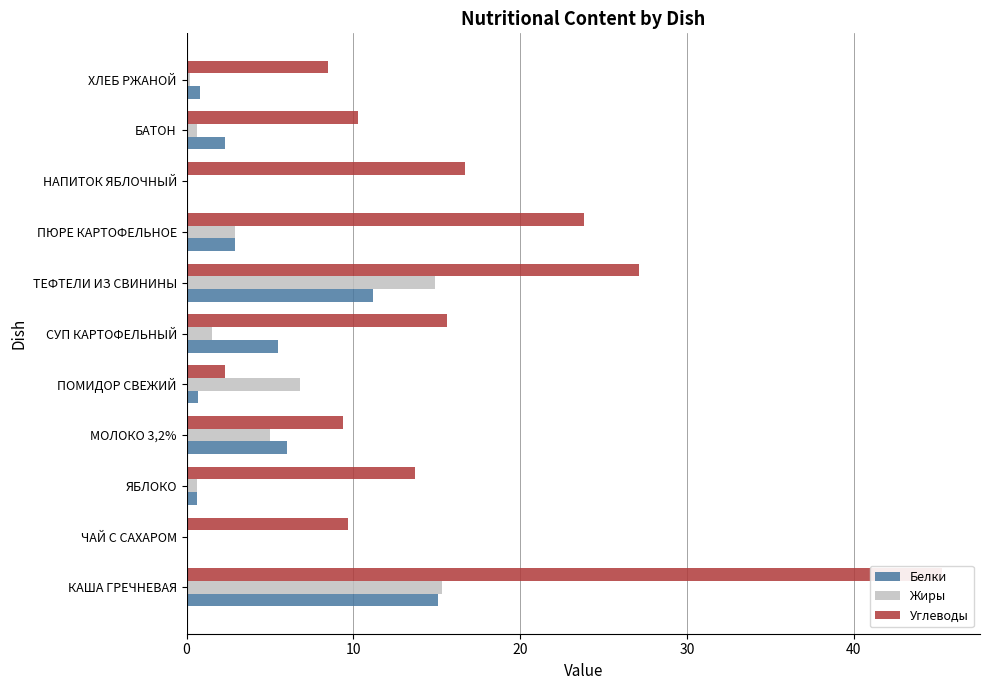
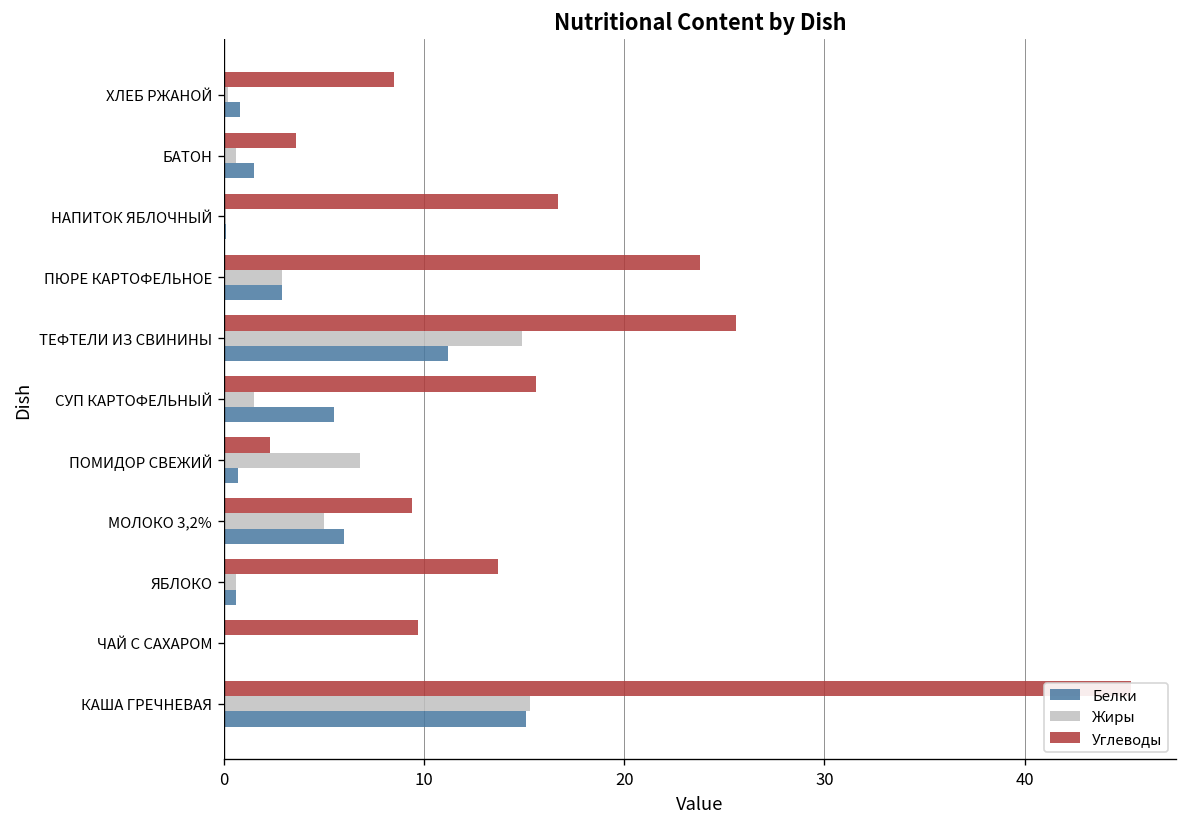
  {
    "Белки": {
      "ХЛЕБ РЖАНОЙ": 0.8,
-     "БАТОН": 2.3,
+     "БАТОН": 1.5,
      "ПЮРЕ КАРТОФЕЛЬНОЕ": 2.9,
      "ТЕФТЕЛИ ИЗ СВИНИНЫ": 11.2,
      "СУП КАРТОФЕЛЬНЫЙ": 5.5,
      "ПОМИДОР СВЕЖИЙ": 0.7,
      "МОЛОКО 3,2%": 6.0,
      "ЯБЛОКО": 0.6,
      "ЧАЙ С САХАРОМ": 0.0,
      "КАША ГРЕЧНЕВАЯ": 15.1
    },
    "Жиры": {
      "ХЛЕБ РЖАНОЙ": 0.2,
      "БАТОН": 0.6,
      "ПЮРЕ КАРТОФЕЛЬНОЕ": 2.9,
      "ТЕФТЕЛИ ИЗ СВИНИНЫ": 14.9,
      "СУП КАРТОФЕЛЬНЫЙ": 1.5,
      "ПОМИДОР СВЕЖИЙ": 6.8,
      "МОЛОКО 3,2%": 5.0,
      "ЯБЛОКО": 0.6,
      "ЧАЙ С САХАРОМ": 0.0,
      "КАША ГРЕЧНЕВАЯ": 15.3
    },
    "Углеводы": {
      "ХЛЕБ РЖАНОЙ": 8.5,
-     "БАТОН": 10.3,
+     "БАТОН": 3.6,
      "НАПИТОК ЯБЛОЧНЫЙ": 16.7,
      "ПЮРЕ КАРТОФЕЛЬНОЕ": 23.8,
-     "ТЕФТЕЛИ ИЗ СВИНИНЫ": 27.1,
+     "ТЕФТЕЛИ ИЗ СВИНИНЫ": 25.6,
      "СУП КАРТОФЕЛЬНЫЙ": 15.6,
      "ПОМИДОР СВЕЖИЙ": 2.3,
      "МОЛОКО 3,2%": 9.4,
      "ЯБЛОКО": 13.7,
      "ЧАЙ С САХАРОМ": 9.7
    }
  }
